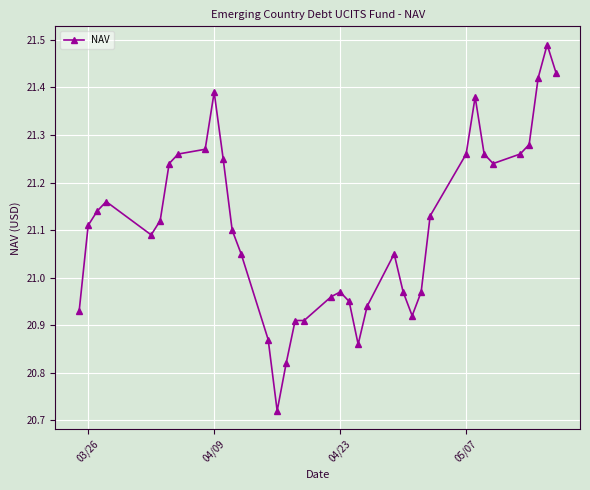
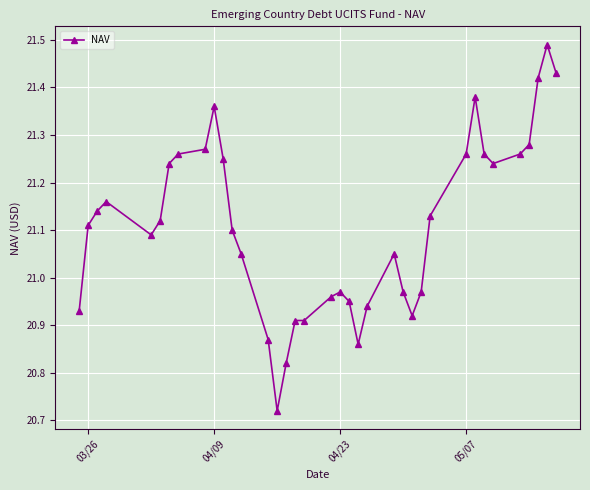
  {
    "03/26": 21.11,
-   "04/09": 21.39,
+   "04/09": 21.36,
    "04/23": 20.97,
    "05/07": 21.26
  }
